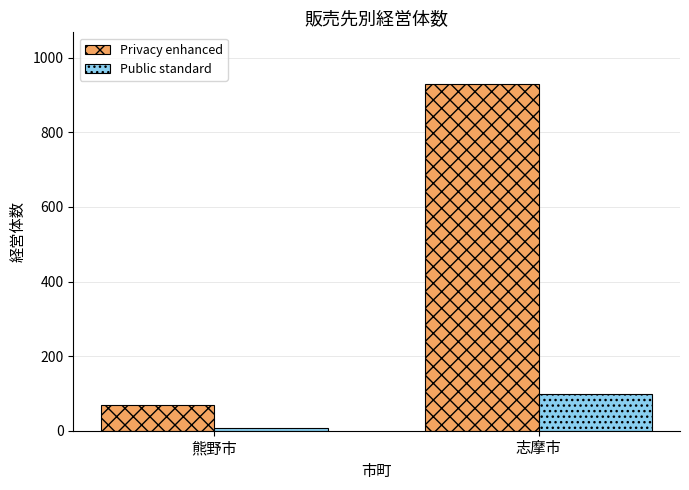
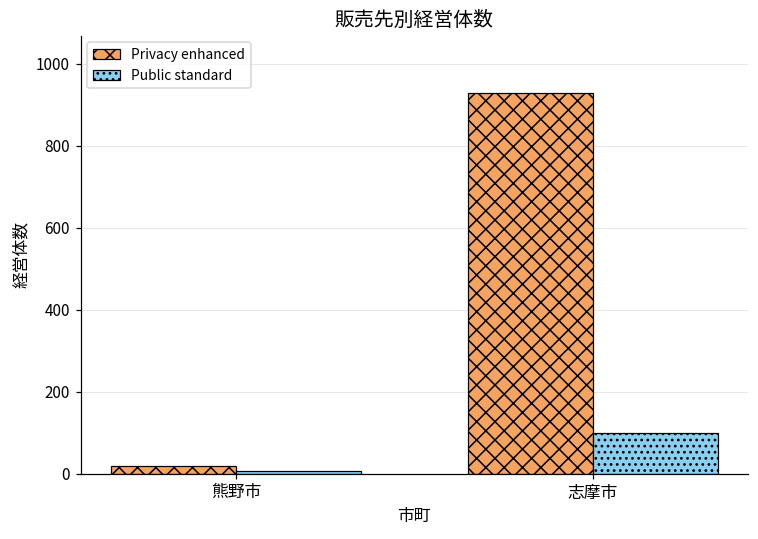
  {
    "Privacy enhanced": {
-     "熊野市": 70,
+     "熊野市": 20,
      "志摩市": 930
    },
    "Public standard": {
      "熊野市": 10,
      "志摩市": 100
    }
  }
